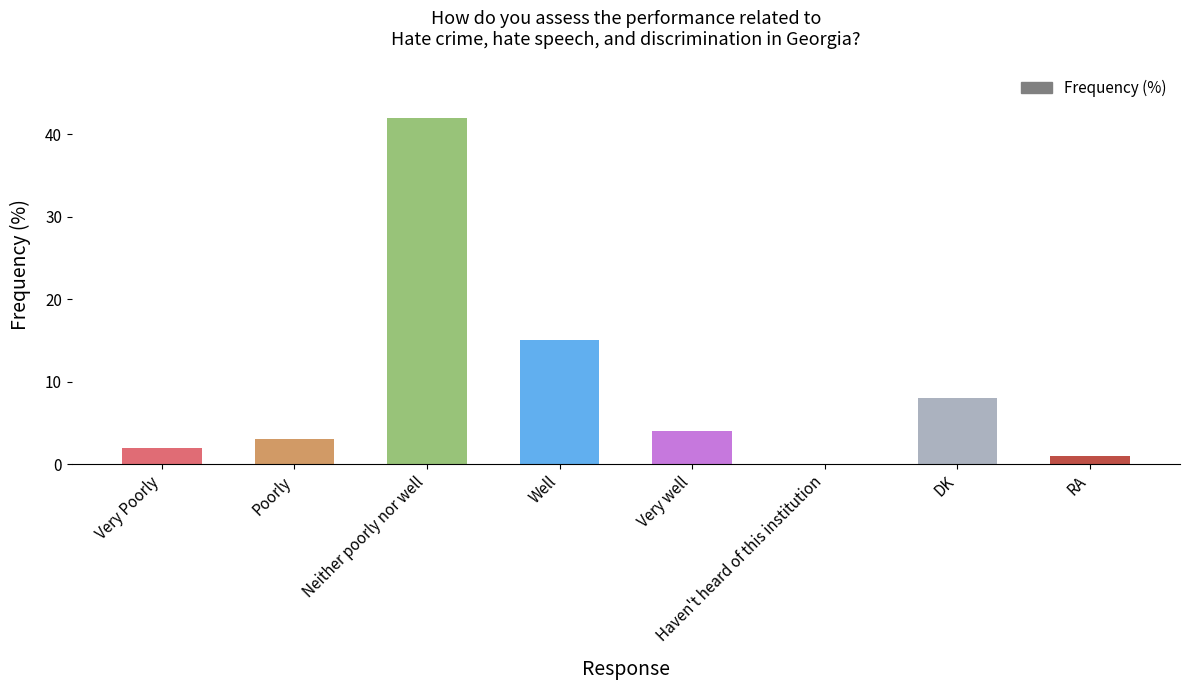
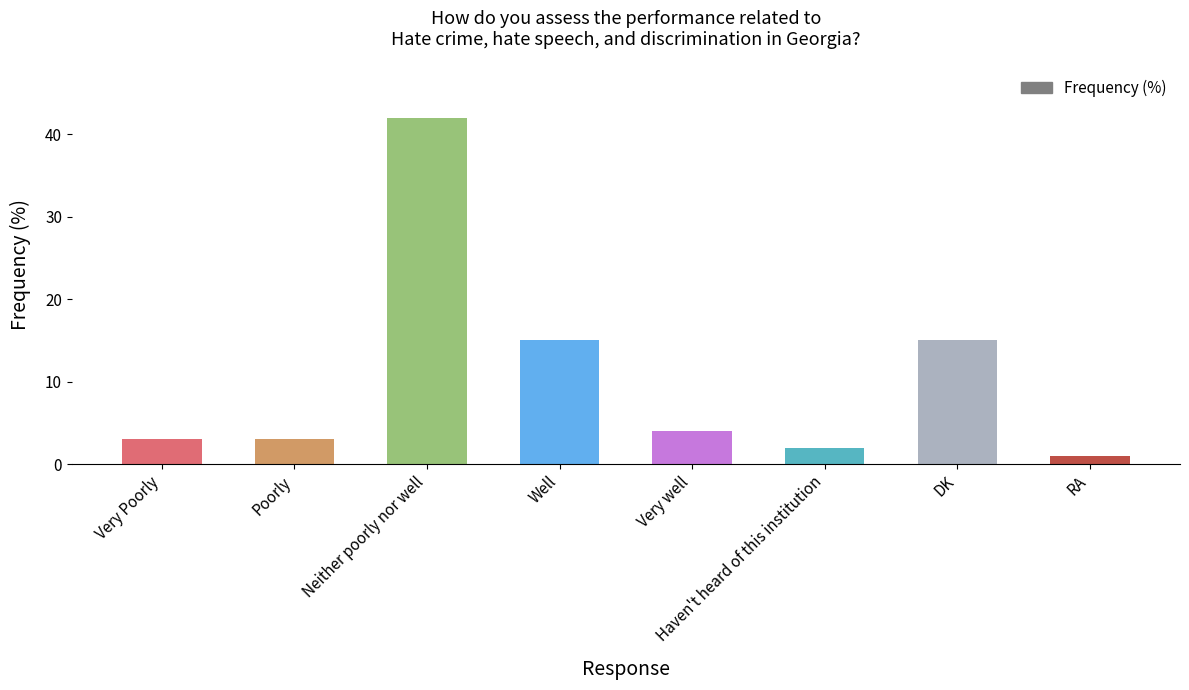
  {
-   "Very Poorly": 2,
+   "Very Poorly": 3,
    "Poorly": 3,
    "Neither poorly nor well": 42,
    "Well": 15,
    "Very well": 4,
-   "Haven't heard of this institution": 0,
-   "DK": 8,
+   "Haven't heard of this institution": 2,
+   "DK": 15,
    "RA": 1
  }
